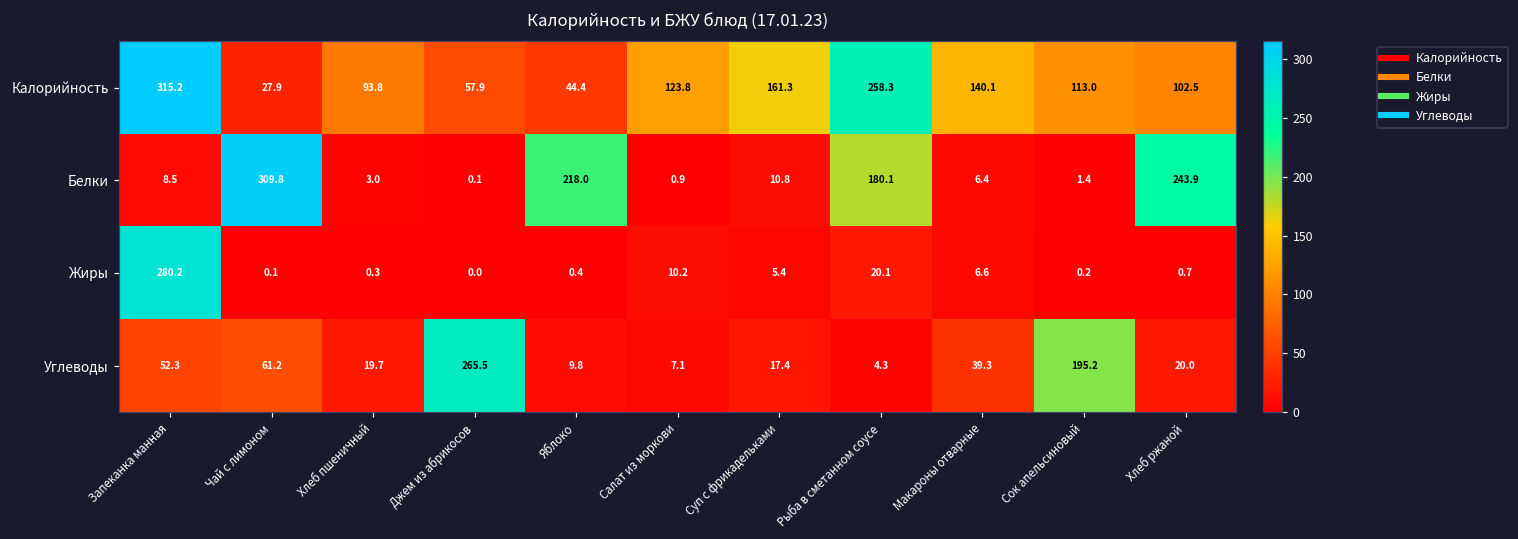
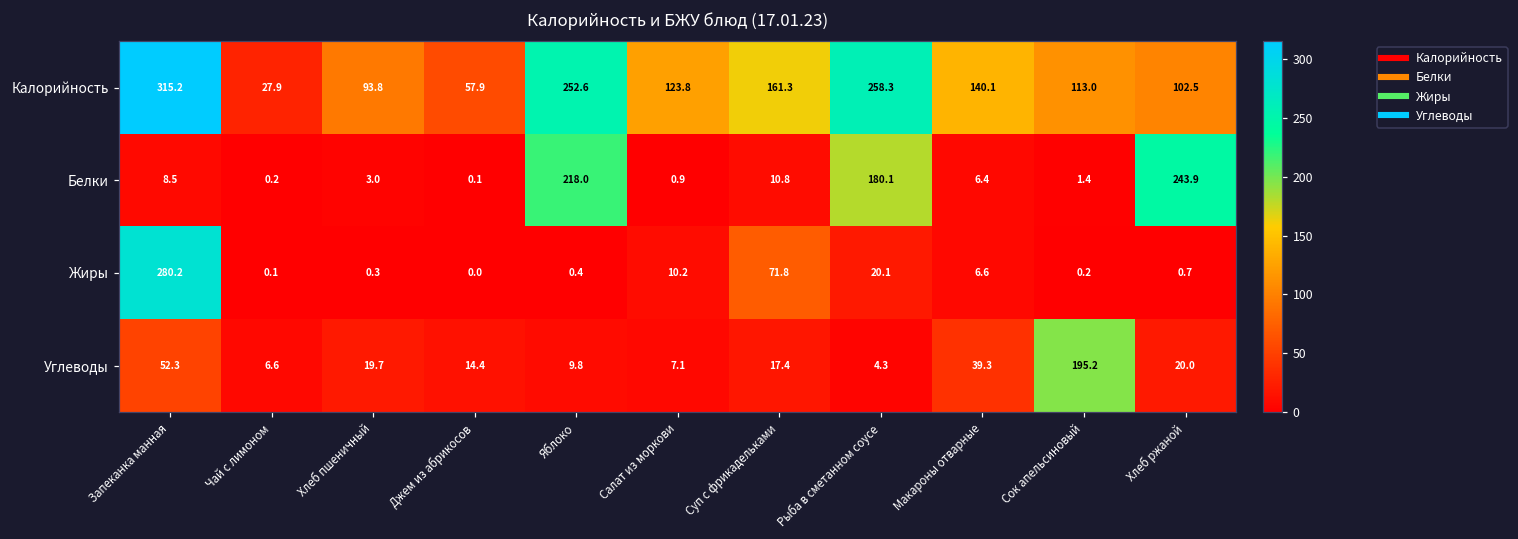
  {
    "Калорийность": {
      "Запеканка манная": 315.2,
      "Чай с лимоном": 27.9,
      "Хлеб пшеничный": 93.8,
      "Джем из абрикосов": 57.9,
-     "Яблоко": 44.4,
+     "Яблоко": 252.6,
      "Салат из моркови": 123.8,
      "Суп с фрикадельками": 161.3,
      "Рыба в сметанном соусе": 258.3,
      "Макароны отварные": 140.1,
      "Сок апельсиновый": 113.0,
      "Хлеб ржаной": 102.5
    },
    "Белки": {
      "Запеканка манная": 8.5,
-     "Чай с лимоном": 309.8,
+     "Чай с лимоном": 0.2,
      "Хлеб пшеничный": 3.0,
      "Джем из абрикосов": 0.1,
      "Яблоко": 218.0,
      "Салат из моркови": 0.9,
      "Суп с фрикадельками": 10.8,
      "Рыба в сметанном соусе": 180.1,
      "Макароны отварные": 6.4,
      "Сок апельсиновый": 1.4,
      "Хлеб ржаной": 243.9
    },
    "Жиры": {
      "Запеканка манная": 280.2,
      "Чай с лимоном": 0.1,
      "Хлеб пшеничный": 0.3,
      "Джем из абрикосов": 0.0,
      "Яблоко": 0.4,
      "Салат из моркови": 10.2,
-     "Суп с фрикадельками": 5.4,
+     "Суп с фрикадельками": 71.8,
      "Рыба в сметанном соусе": 20.1,
      "Макароны отварные": 6.6,
      "Сок апельсиновый": 0.2,
      "Хлеб ржаной": 0.7
    },
    "Углеводы": {
      "Запеканка манная": 52.3,
-     "Чай с лимоном": 61.2,
+     "Чай с лимоном": 6.6,
      "Хлеб пшеничный": 19.7,
-     "Джем из абрикосов": 265.5,
+     "Джем из абрикосов": 14.4,
      "Яблоко": 9.8,
      "Салат из моркови": 7.1,
      "Суп с фрикадельками": 17.4,
      "Рыба в сметанном соусе": 4.3,
      "Макароны отварные": 39.3,
      "Сок апельсиновый": 195.2,
      "Хлеб ржаной": 20.0
    }
  }
